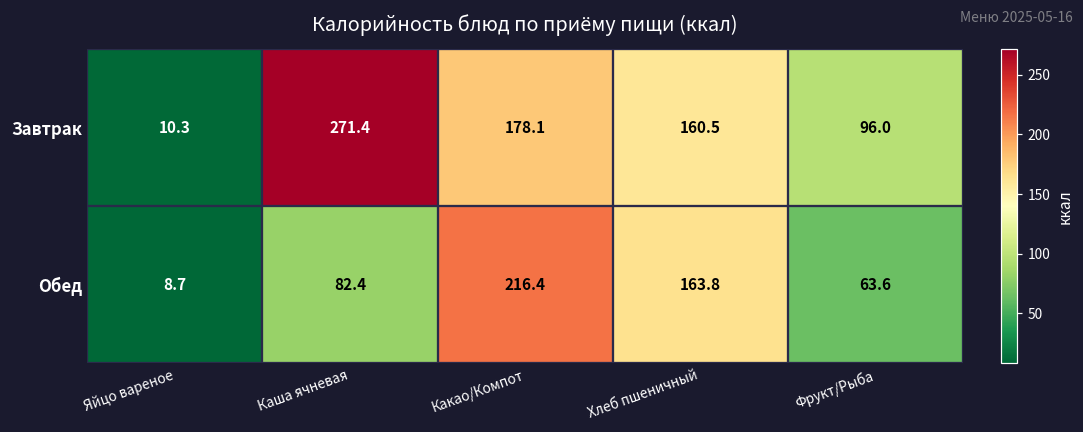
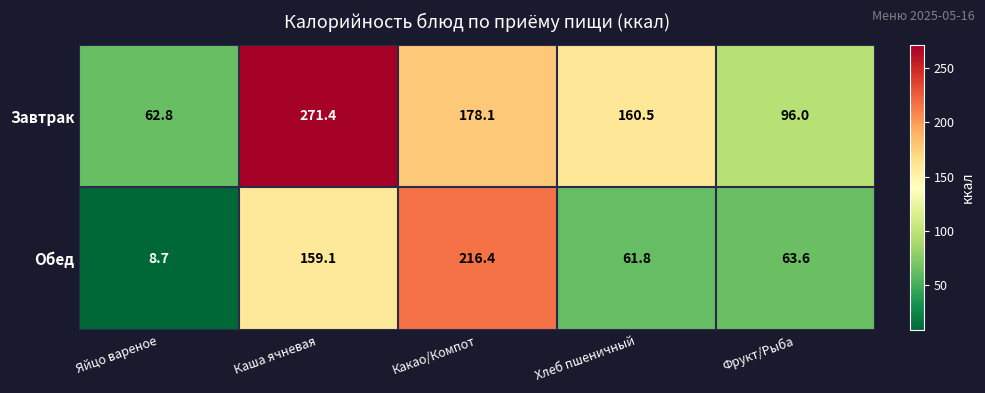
  {
    "Завтрак": {
-     "Яйцо вареное": 10.3,
+     "Яйцо вареное": 62.8,
      "Каша ячневая": 271.4,
      "Какао/Компот": 178.1,
      "Хлеб пшеничный": 160.5,
      "Фрукт/Рыба": 96.0
    },
    "Обед": {
      "Яйцо вареное": 8.7,
-     "Каша ячневая": 82.4,
+     "Каша ячневая": 159.1,
      "Какао/Компот": 216.4,
-     "Хлеб пшеничный": 163.8,
+     "Хлеб пшеничный": 61.8,
      "Фрукт/Рыба": 63.6
    }
  }
